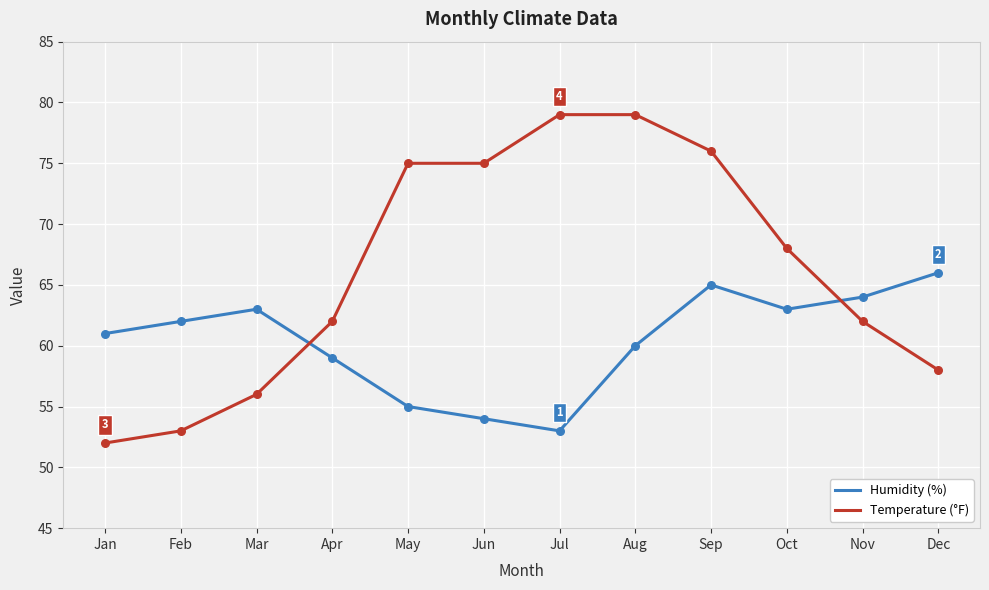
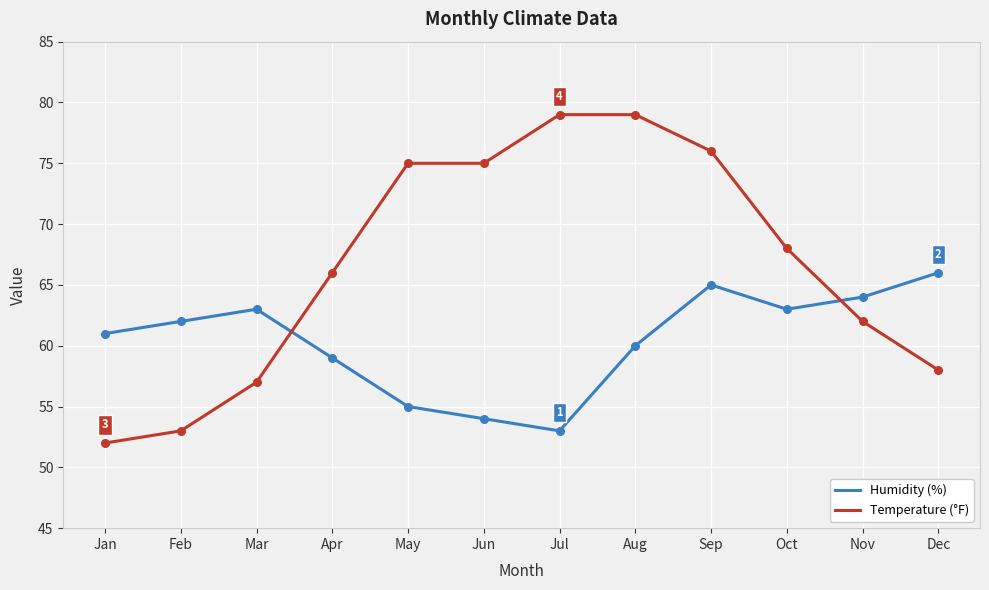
  {
    "Humidity (%)": {
      "Jan": 61,
      "Feb": 62,
      "Mar": 63,
      "Apr": 59,
      "May": 55,
      "Jun": 54,
      "Aug": 60,
      "Sep": 65,
      "Oct": 63,
      "Nov": 64
    },
    "Temperature (°F)": {
      "Feb": 53,
-     "Mar": 56,
-     "Apr": 62,
+     "Mar": 57,
+     "Apr": 66,
      "May": 75,
      "Jun": 75,
      "Aug": 79,
      "Sep": 76,
      "Oct": 68,
      "Nov": 62,
      "Dec": 58
    }
  }
